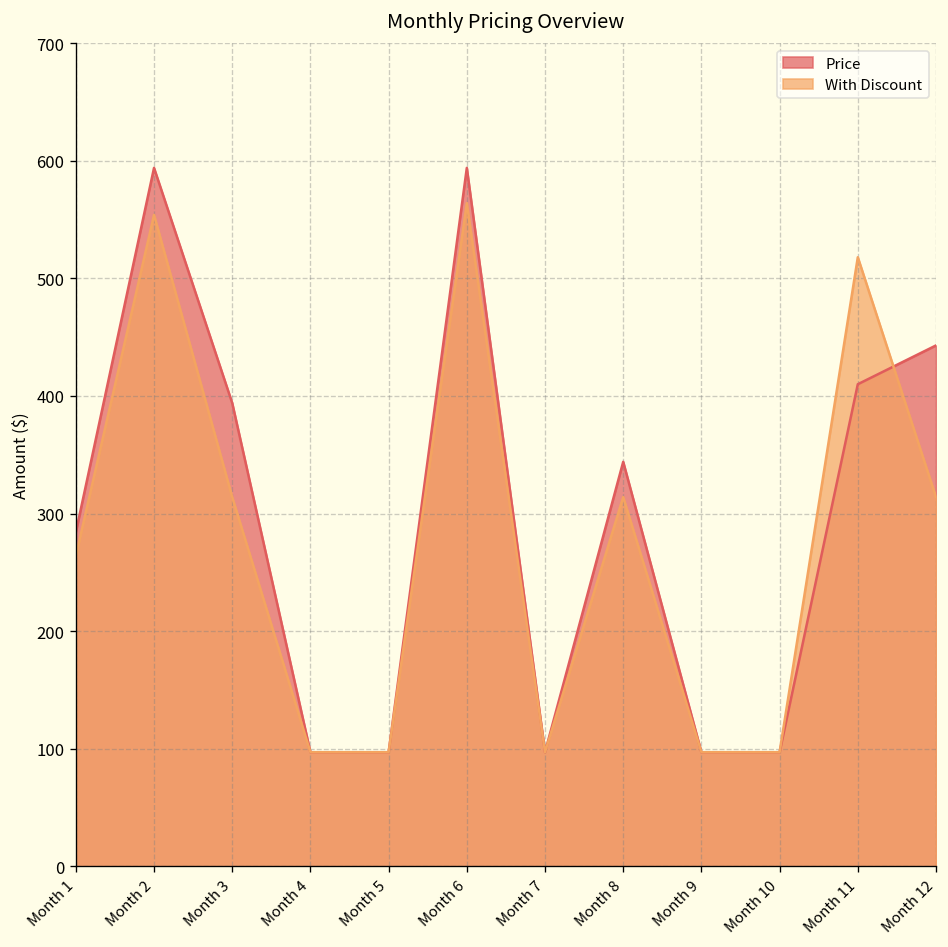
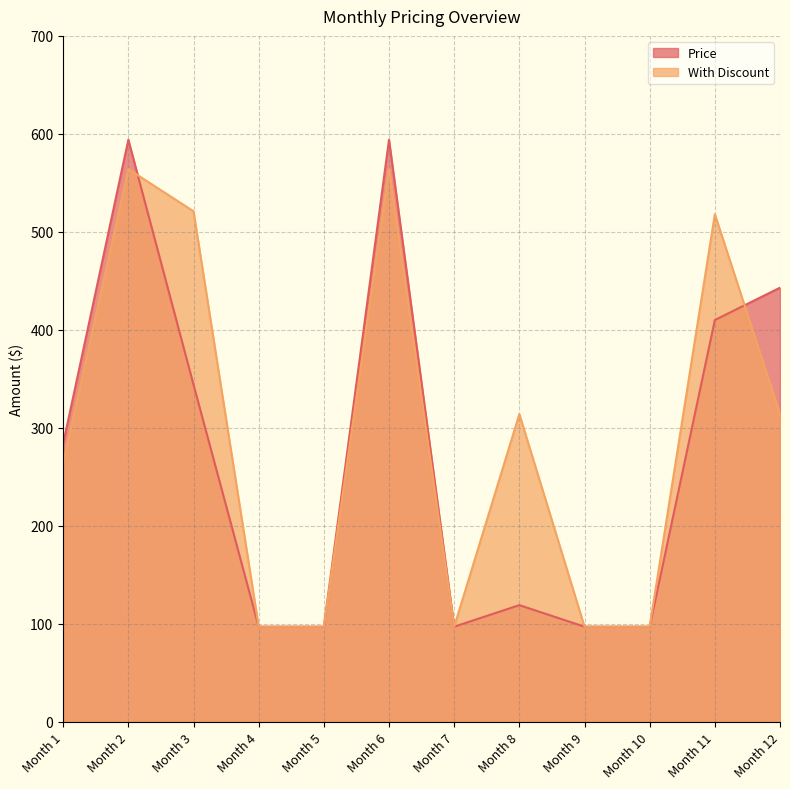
  {
    "Price": {
      "Month 1": 280,
      "Month 2": 590,
-     "Month 3": 390,
+     "Month 3": 340,
      "Month 6": 590,
-     "Month 8": 340,
+     "Month 8": 120,
      "Month 11": 410,
      "Month 12": 440
    },
    "With Discount": {
      "Month 1": 260,
-     "Month 2": 550,
-     "Month 3": 310,
+     "Month 2": 560,
+     "Month 3": 520,
      "Month 6": 560,
      "Month 8": 310,
      "Month 11": 520,
      "Month 12": 310
    }
  }
